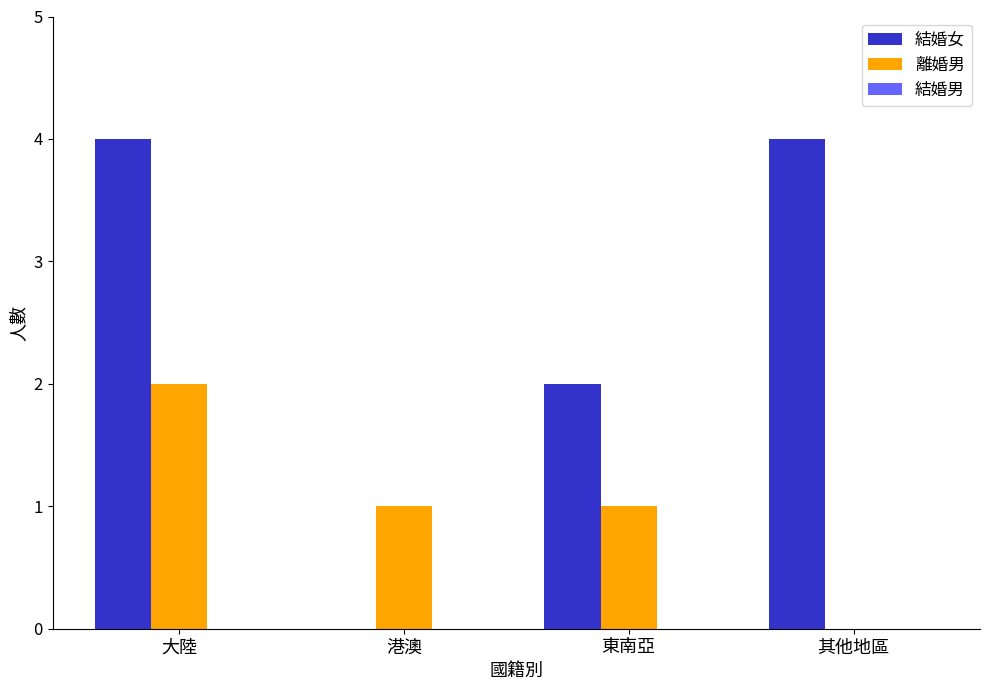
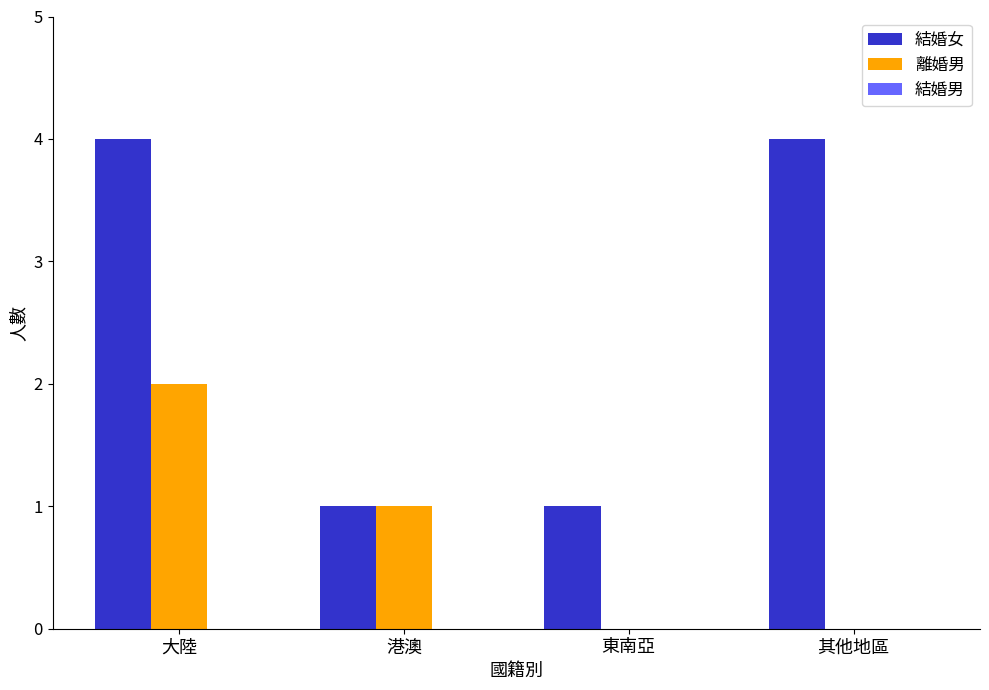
  {
    "結婚女": {
      "大陸": 4,
-     "港澳": 0,
-     "東南亞": 2,
+     "港澳": 1,
+     "東南亞": 1,
      "其他地區": 4
    },
    "離婚男": {
      "大陸": 2,
      "港澳": 1,
-     "東南亞": 1,
+     "東南亞": 0,
      "其他地區": 0
    },
    "結婚男": {
      "大陸": 0,
      "港澳": 0,
      "東南亞": 0,
      "其他地區": 0
    }
  }
